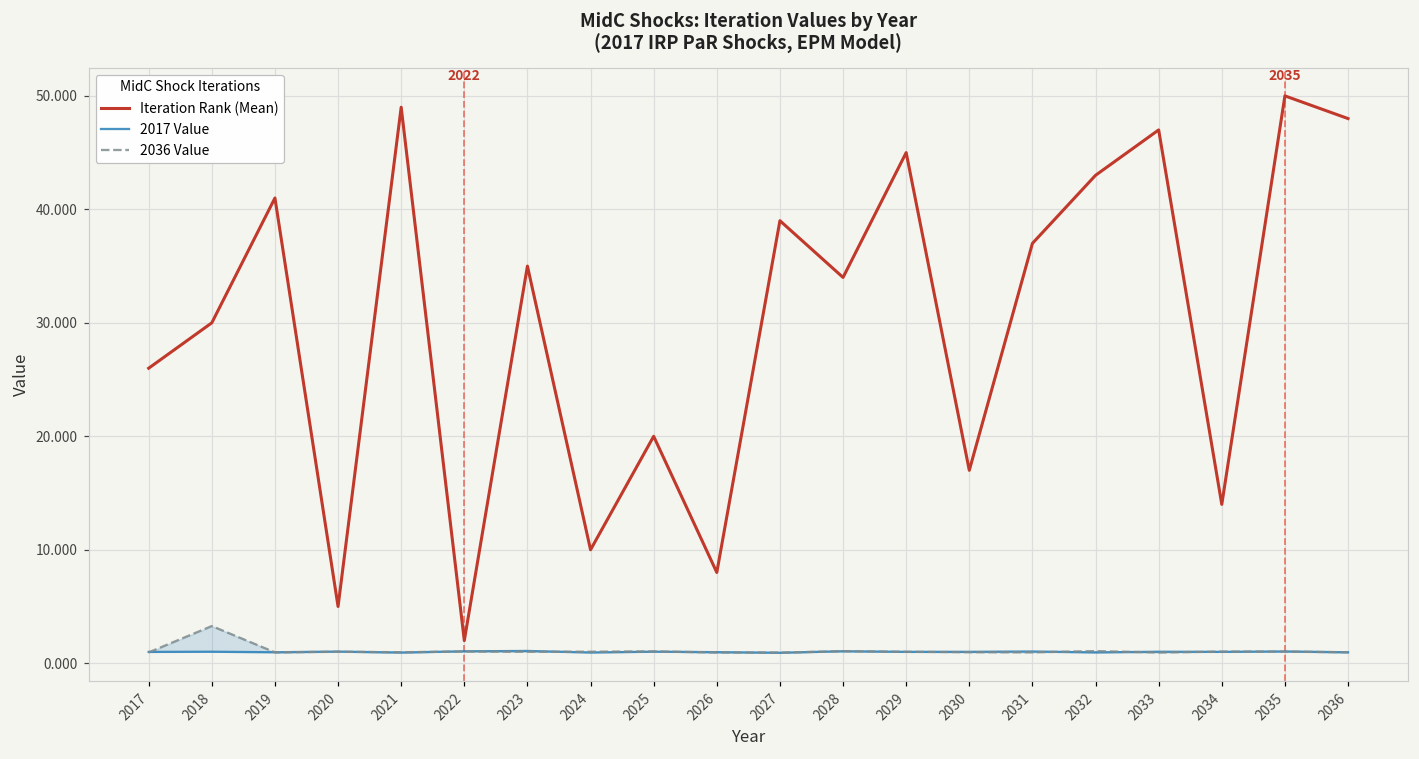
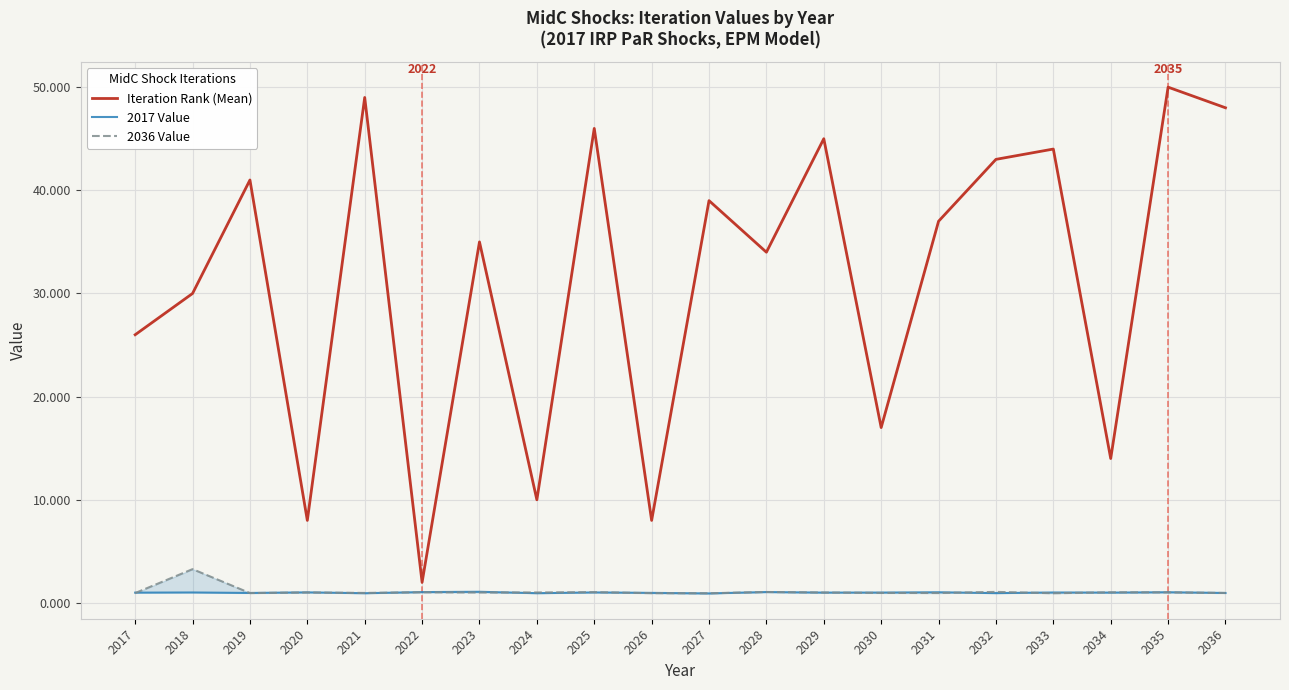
  {
    "Iteration Rank (Mean)": {
      "2017": 26,
      "2018": 30,
      "2019": 41,
-     "2020": 5,
+     "2020": 8,
      "2021": 49,
      "2022": 2,
      "2023": 35,
      "2024": 10,
-     "2025": 20,
+     "2025": 46,
      "2026": 8,
      "2027": 39,
      "2028": 34,
      "2029": 45,
      "2030": 17,
      "2031": 37,
      "2032": 43,
-     "2033": 47,
+     "2033": 44,
      "2034": 14,
      "2036": 48
    }
  }
